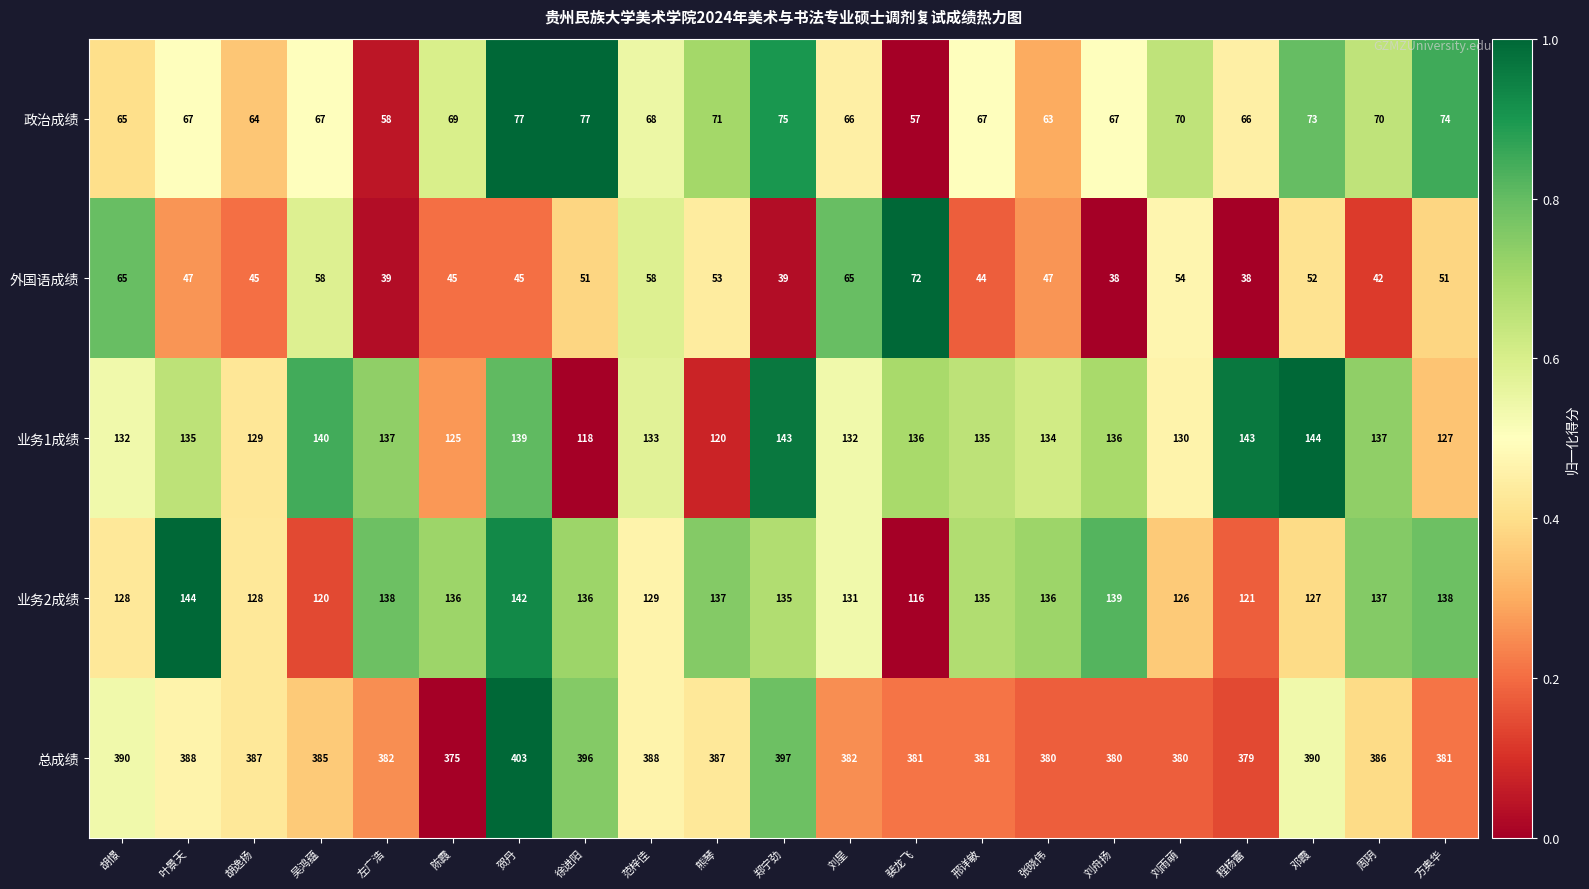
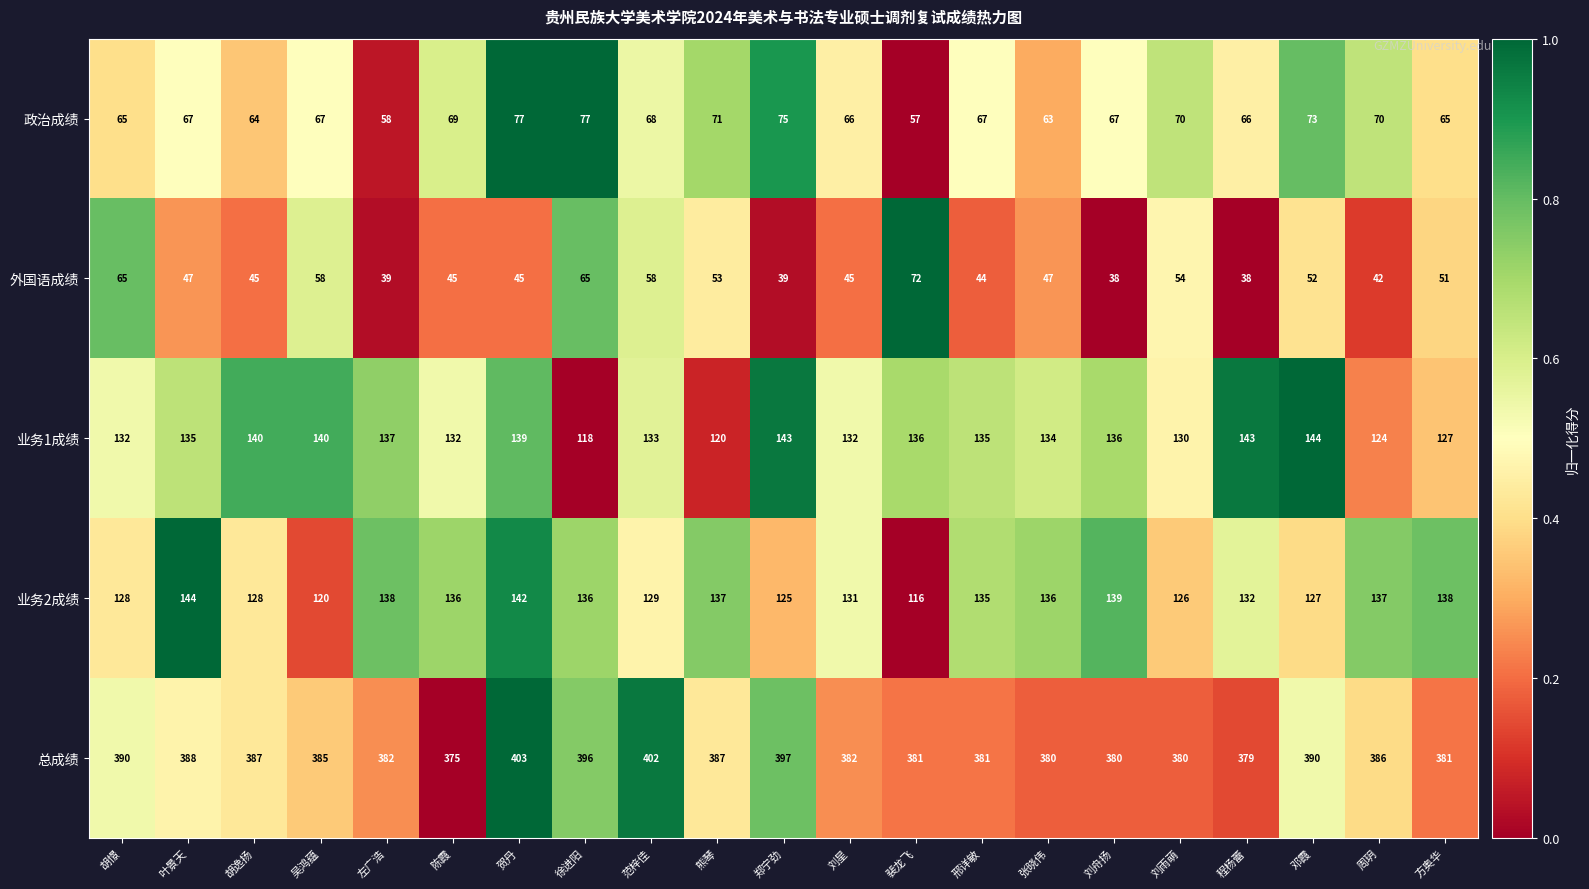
  {
    "政治成绩": {
      "胡憬": 65,
      "叶景天": 67,
      "胡逸扬": 64,
      "吴鸿蕴": 67,
      "左广浩": 58,
      "陈霞": 69,
      "贺丹": 77,
      "徐进阳": 77,
      "范梓佳": 68,
      "熊琴": 71,
      "郑宁劲": 75,
      "刘星": 66,
      "裴龙飞": 57,
      "邢详敏": 67,
      "张晓伟": 63,
      "刘舟扬": 67,
      "刘雨萌": 70,
      "程杨蕾": 66,
      "邓霞": 73,
      "周玥": 70,
-     "方奥华": 74
+     "方奥华": 65
    },
    "外国语成绩": {
      "胡憬": 65,
      "叶景天": 47,
      "胡逸扬": 45,
      "吴鸿蕴": 58,
      "左广浩": 39,
      "陈霞": 45,
      "贺丹": 45,
-     "徐进阳": 51,
+     "徐进阳": 65,
      "范梓佳": 58,
      "熊琴": 53,
      "郑宁劲": 39,
-     "刘星": 65,
+     "刘星": 45,
      "裴龙飞": 72,
      "邢详敏": 44,
      "张晓伟": 47,
      "刘舟扬": 38,
      "刘雨萌": 54,
      "程杨蕾": 38,
      "邓霞": 52,
      "周玥": 42,
      "方奥华": 51
    },
    "业务1成绩": {
      "胡憬": 132,
      "叶景天": 135,
-     "胡逸扬": 129,
+     "胡逸扬": 140,
      "吴鸿蕴": 140,
      "左广浩": 137,
-     "陈霞": 125,
+     "陈霞": 132,
      "贺丹": 139,
      "徐进阳": 118,
      "范梓佳": 133,
      "熊琴": 120,
      "郑宁劲": 143,
      "刘星": 132,
      "裴龙飞": 136,
      "邢详敏": 135,
      "张晓伟": 134,
      "刘舟扬": 136,
      "刘雨萌": 130,
      "程杨蕾": 143,
      "邓霞": 144,
-     "周玥": 137,
+     "周玥": 124,
      "方奥华": 127
    },
    "业务2成绩": {
      "胡憬": 128,
      "叶景天": 144,
      "胡逸扬": 128,
      "吴鸿蕴": 120,
      "左广浩": 138,
      "陈霞": 136,
      "贺丹": 142,
      "徐进阳": 136,
      "范梓佳": 129,
      "熊琴": 137,
-     "郑宁劲": 135,
+     "郑宁劲": 125,
      "刘星": 131,
      "裴龙飞": 116,
      "邢详敏": 135,
      "张晓伟": 136,
      "刘舟扬": 139,
      "刘雨萌": 126,
-     "程杨蕾": 121,
+     "程杨蕾": 132,
      "邓霞": 127,
      "周玥": 137,
      "方奥华": 138
    },
    "总成绩": {
      "胡憬": 390,
      "叶景天": 388,
      "胡逸扬": 387,
      "吴鸿蕴": 385,
      "左广浩": 382,
      "陈霞": 375,
      "贺丹": 403,
      "徐进阳": 396,
-     "范梓佳": 388,
+     "范梓佳": 402,
      "熊琴": 387,
      "郑宁劲": 397,
      "刘星": 382,
      "裴龙飞": 381,
      "邢详敏": 381,
      "张晓伟": 380,
      "刘舟扬": 380,
      "刘雨萌": 380,
      "程杨蕾": 379,
      "邓霞": 390,
      "周玥": 386,
      "方奥华": 381
    }
  }
